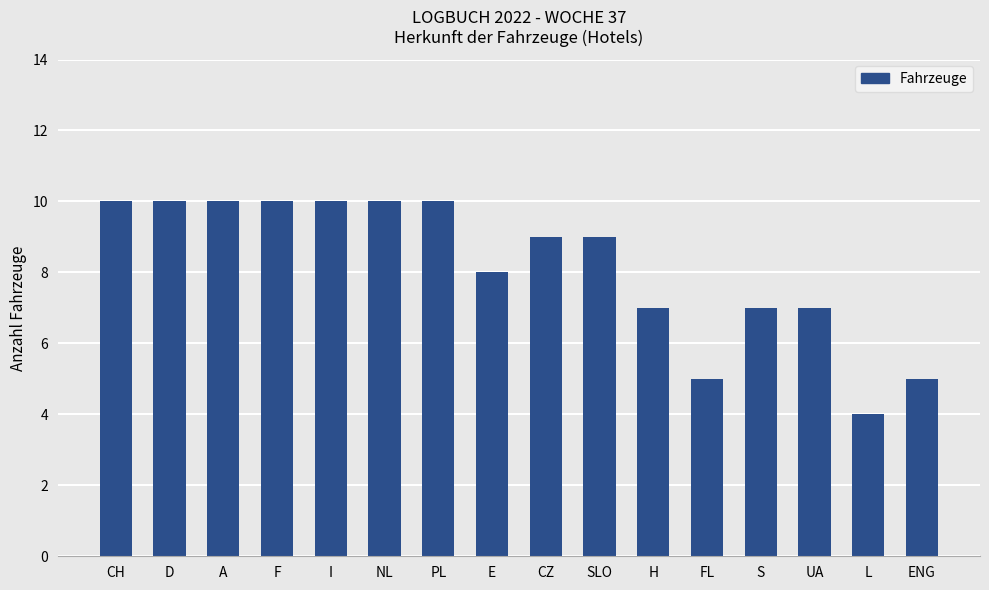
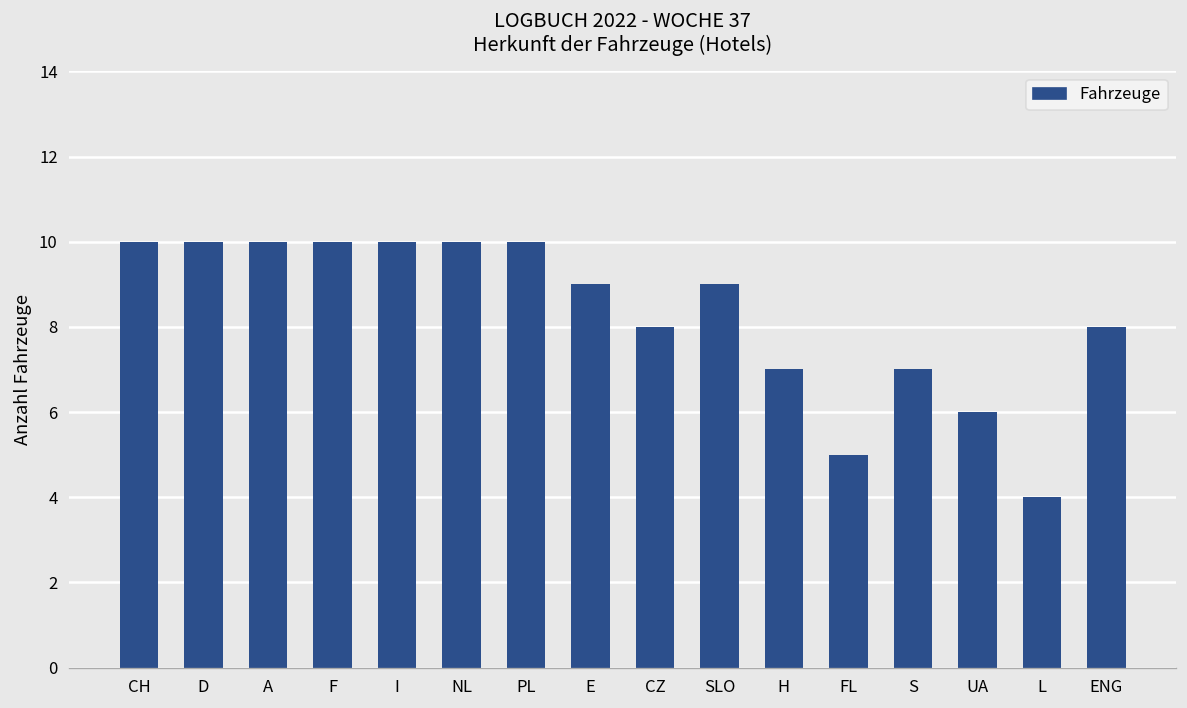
  {
    "CH": 10,
    "D": 10,
    "A": 10,
    "F": 10,
    "I": 10,
    "NL": 10,
    "PL": 10,
-   "E": 8,
-   "CZ": 9,
+   "E": 9,
+   "CZ": 8,
    "SLO": 9,
    "H": 7,
    "FL": 5,
    "S": 7,
-   "UA": 7,
+   "UA": 6,
    "L": 4,
-   "ENG": 5
+   "ENG": 8
  }
